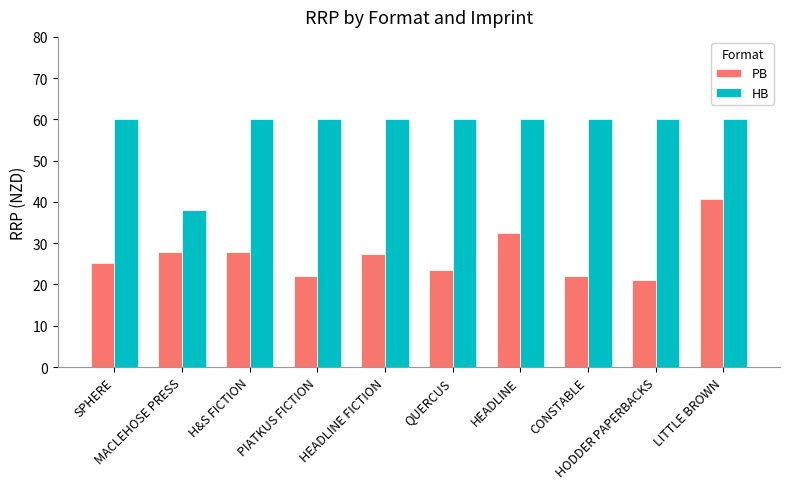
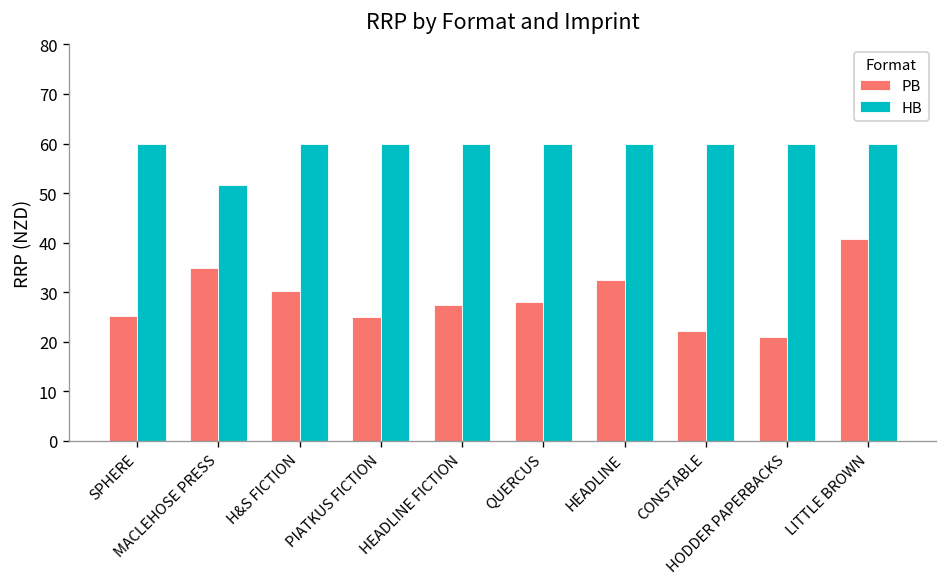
  {
    "PB": {
      "SPHERE": 25,
-     "MACLEHOSE PRESS": 28,
-     "H&S FICTION": 28,
-     "PIATKUS FICTION": 22,
+     "MACLEHOSE PRESS": 35,
+     "H&S FICTION": 30,
+     "PIATKUS FICTION": 25,
      "HEADLINE FICTION": 27,
-     "QUERCUS": 23,
+     "QUERCUS": 28,
      "HEADLINE": 32,
      "CONSTABLE": 22,
      "HODDER PAPERBACKS": 21,
      "LITTLE BROWN": 41
    },
    "HB": {
      "SPHERE": 60,
-     "MACLEHOSE PRESS": 38,
+     "MACLEHOSE PRESS": 52,
      "H&S FICTION": 60,
      "PIATKUS FICTION": 60,
      "HEADLINE FICTION": 60,
      "QUERCUS": 60,
      "HEADLINE": 60,
      "CONSTABLE": 60,
      "HODDER PAPERBACKS": 60,
      "LITTLE BROWN": 60
    }
  }
